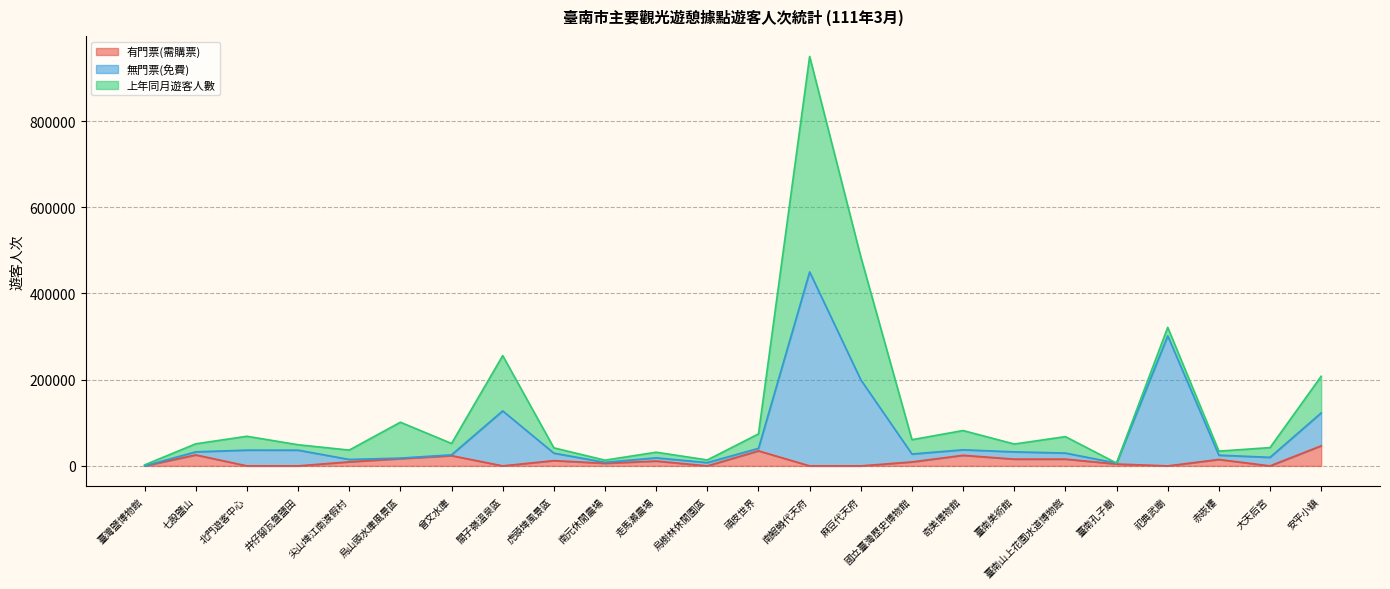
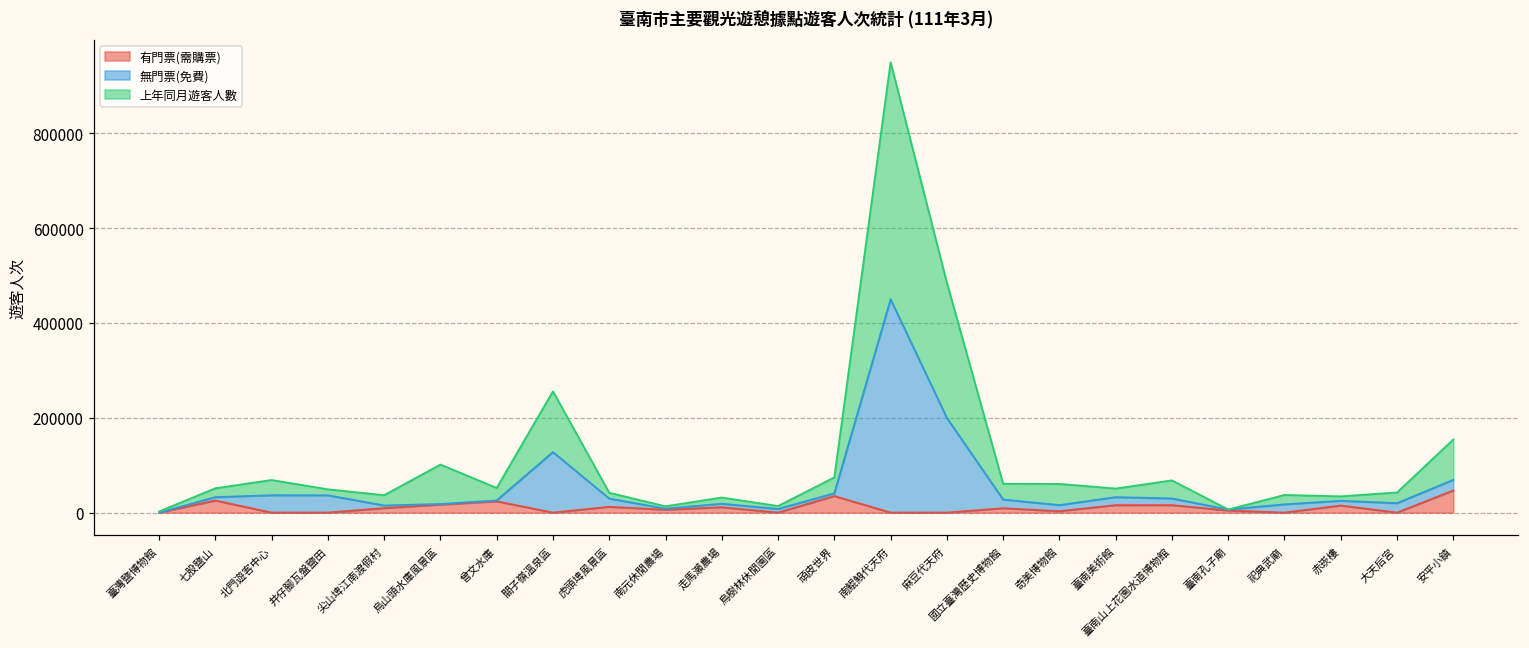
  {
    "有門票(需購票)": {
      "七股鹽山": 30000,
      "北門遊客中心": 0,
      "井仔腳瓦盤鹽田": 0,
      "關子嶺溫泉區": 0,
      "虎頭埤風景區": 10000,
      "走馬瀨農場": 10000,
      "烏樹林休閒園區": 0,
      "南鯤鯓代天府": 0,
      "麻豆代天府": 0,
      "國立臺灣歷史博物館": 10000,
-     "奇美博物館": 20000,
+     "奇美博物館": 0,
      "臺南美術館": 20000,
      "臺南山上花園水道博物館": 20000,
      "祀典武廟": 0,
      "赤崁樓": 10000,
      "大天后宮": 0,
      "安平小鎮": 50000
    },
    "無門票(免費)": {
      "七股鹽山": 10000,
      "北門遊客中心": 40000,
      "井仔腳瓦盤鹽田": 40000,
      "關子嶺溫泉區": 130000,
      "虎頭埤風景區": 20000,
      "走馬瀨農場": 10000,
      "烏樹林休閒園區": 10000,
      "南鯤鯓代天府": 450000,
      "麻豆代天府": 200000,
      "國立臺灣歷史博物館": 20000,
      "奇美博物館": 10000,
      "臺南美術館": 20000,
      "臺南山上花園水道博物館": 10000,
-     "祀典武廟": 300000,
+     "祀典武廟": 20000,
      "赤崁樓": 10000,
      "大天后宮": 20000,
-     "安平小鎮": 80000
+     "安平小鎮": 20000
    },
    "上年同月遊客人數": {
      "七股鹽山": 20000,
      "北門遊客中心": 30000,
      "井仔腳瓦盤鹽田": 10000,
      "尖山埤江南渡假村": 20000,
      "烏山頭水庫風景區": 80000,
      "曾文水庫": 30000,
      "關子嶺溫泉區": 130000,
      "虎頭埤風景區": 10000,
      "走馬瀨農場": 10000,
      "烏樹林休閒園區": 10000,
      "頑皮世界": 30000,
      "南鯤鯓代天府": 500000,
      "麻豆代天府": 290000,
      "國立臺灣歷史博物館": 30000,
      "奇美博物館": 40000,
      "臺南美術館": 20000,
      "臺南山上花園水道博物館": 40000,
      "祀典武廟": 20000,
      "赤崁樓": 10000,
      "大天后宮": 20000,
      "安平小鎮": 90000
    }
  }
